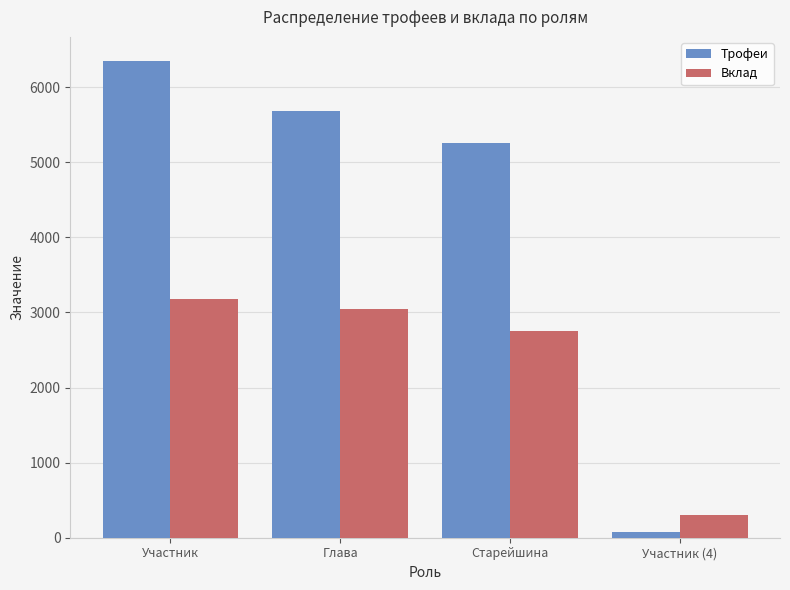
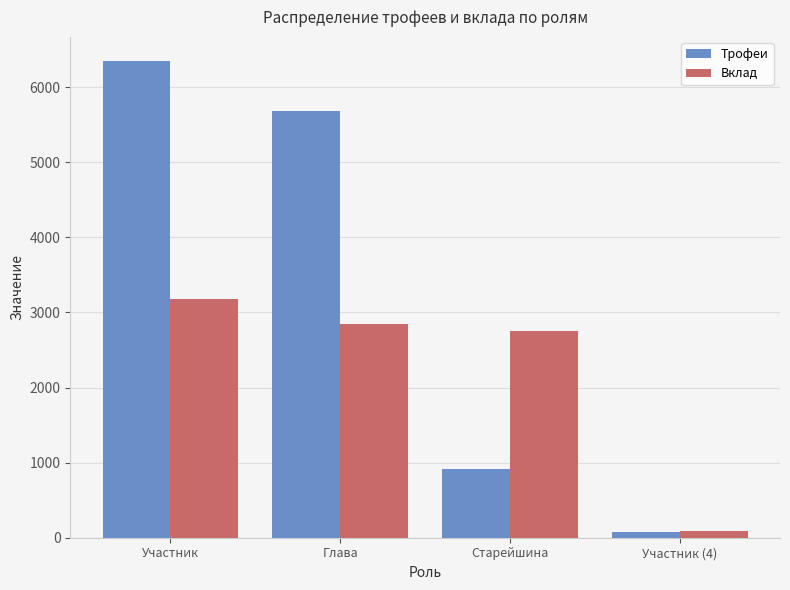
  {
    "Трофеи": {
      "Участник": 6400,
      "Глава": 5700,
-     "Старейшина": 5300,
+     "Старейшина": 900,
      "Участник (4)": 100
    },
    "Вклад": {
      "Участник": 3200,
-     "Глава": 3000,
+     "Глава": 2800,
      "Старейшина": 2800,
-     "Участник (4)": 300
+     "Участник (4)": 100
    }
  }
